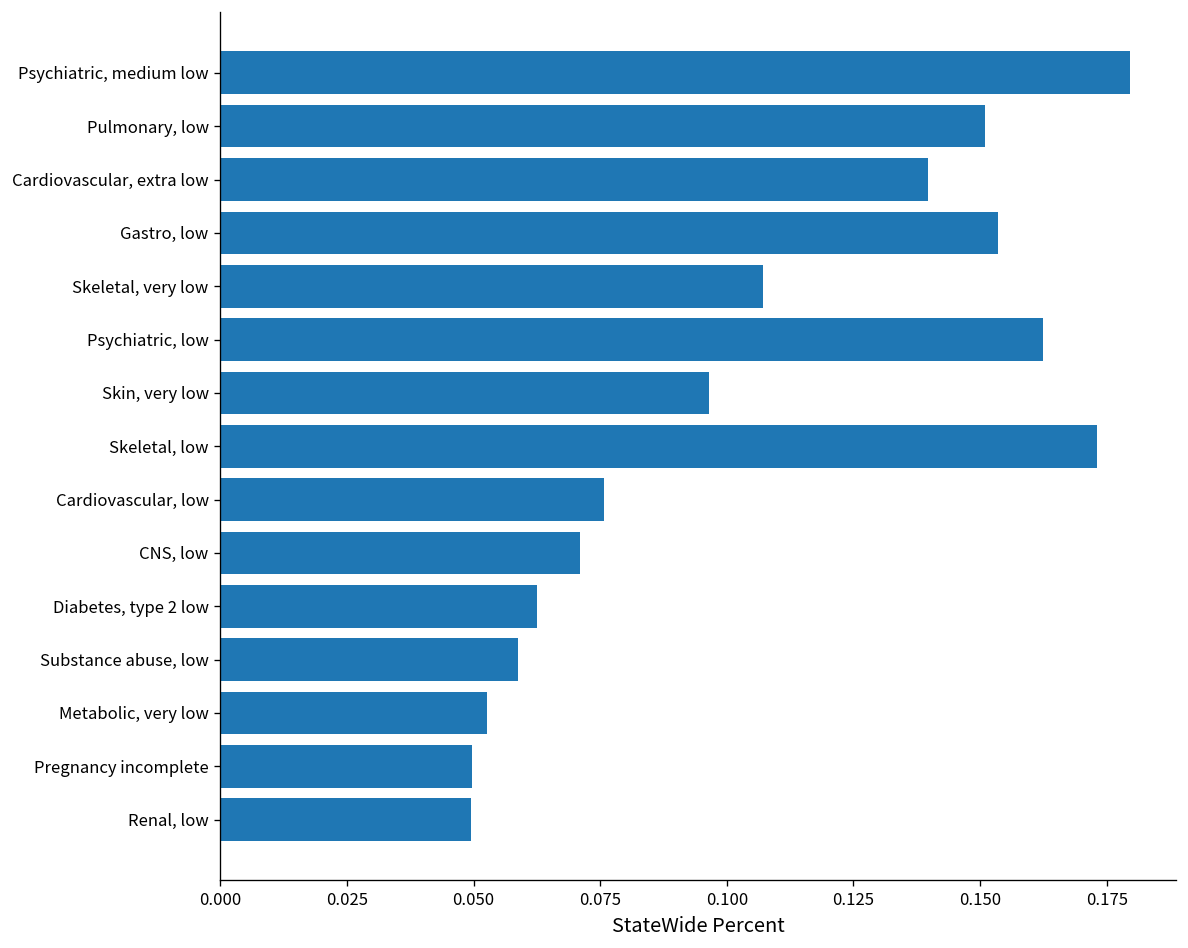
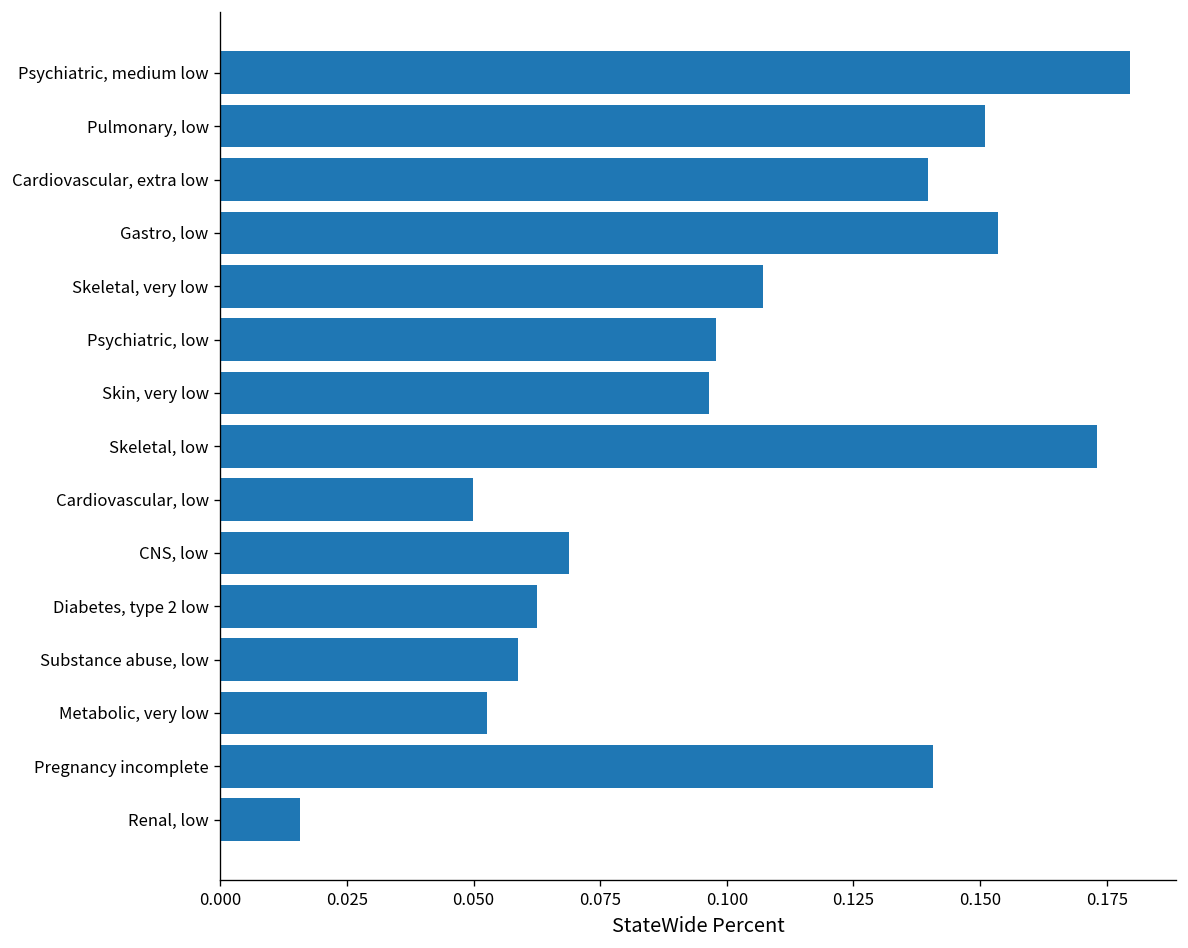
  {
    "Psychiatric, medium low": 0.180,
    "Pulmonary, low": 0.151,
    "Cardiovascular, extra low": 0.140,
    "Gastro, low": 0.154,
    "Skeletal, very low": 0.107,
-   "Psychiatric, low": 0.162,
+   "Psychiatric, low": 0.098,
    "Skin, very low": 0.096,
    "Skeletal, low": 0.173,
-   "Cardiovascular, low": 0.076,
-   "CNS, low": 0.071,
+   "Cardiovascular, low": 0.050,
+   "CNS, low": 0.069,
    "Diabetes, type 2 low": 0.063,
    "Substance abuse, low": 0.059,
    "Metabolic, very low": 0.053,
-   "Pregnancy incomplete": 0.050,
-   "Renal, low": 0.049
+   "Pregnancy incomplete": 0.141,
+   "Renal, low": 0.016
  }
